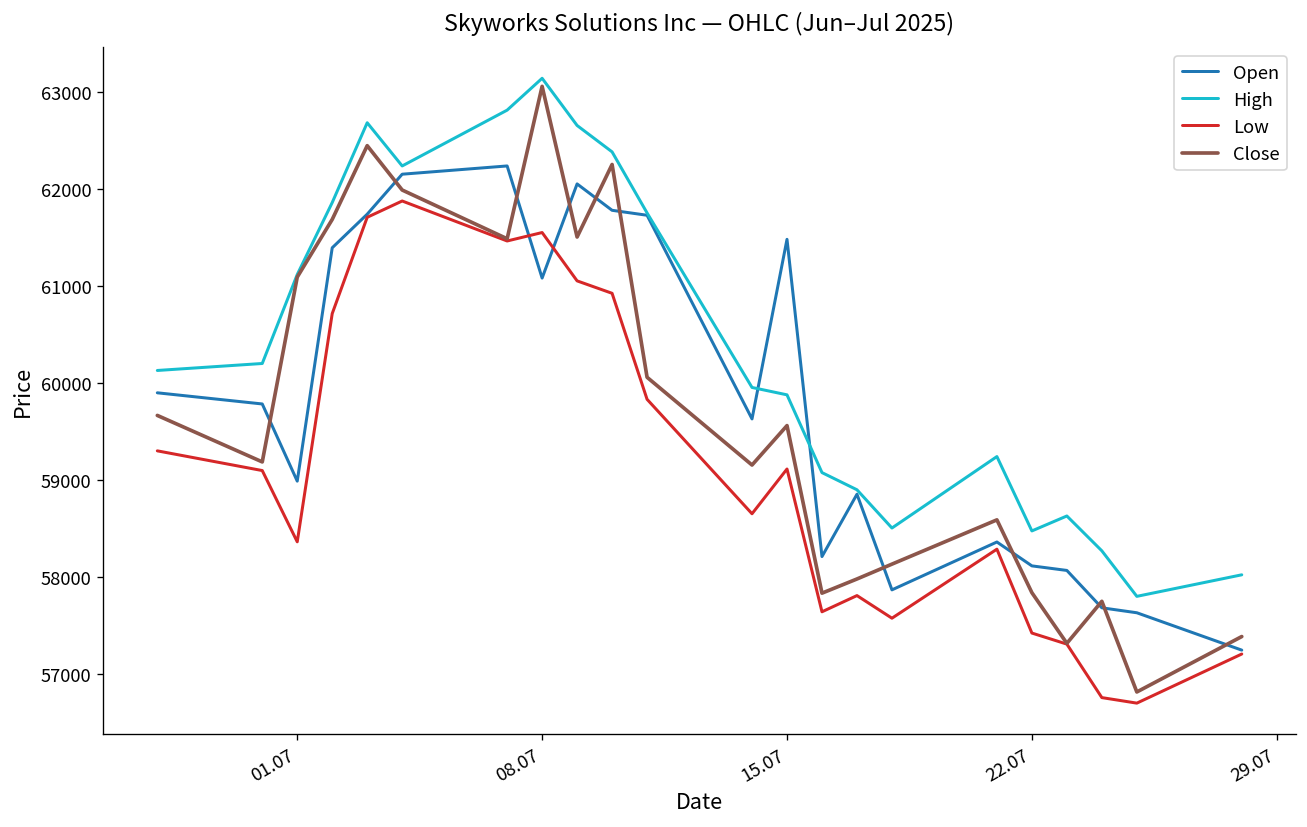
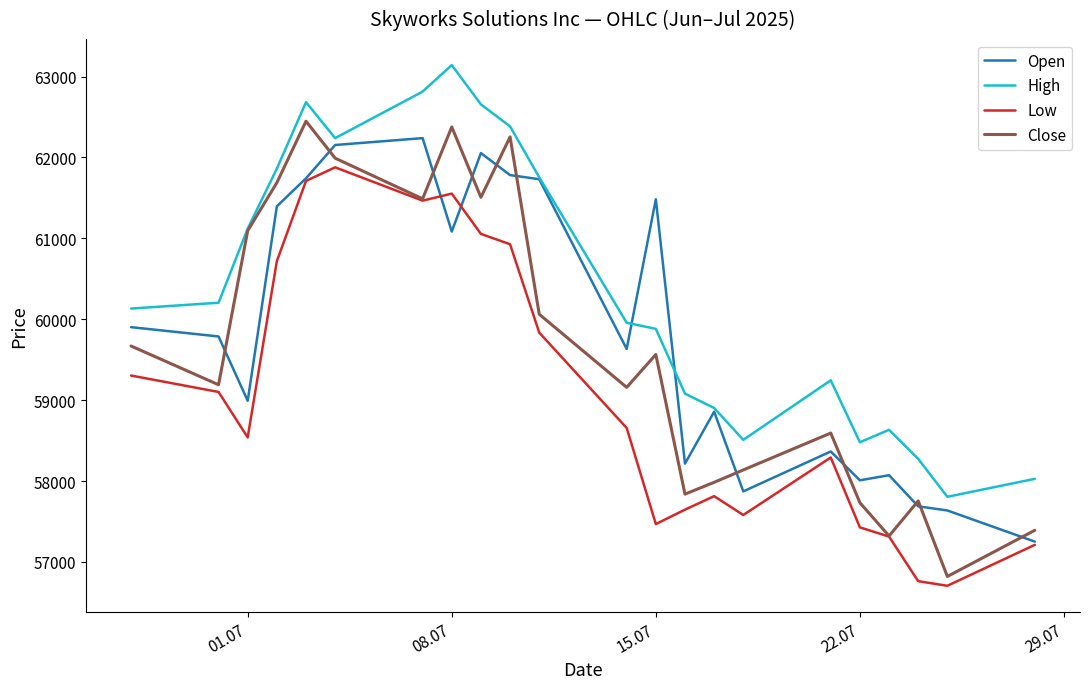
  {
    "Open": {
      "01.07": 59000,
      "08.07": 61100,
      "15.07": 61500,
-     "22.07": 58100
+     "22.07": 58000
    },
    "High": {
      "08.07": 63100,
      "15.07": 59900,
      "22.07": 58500
    },
    "Low": {
-     "01.07": 58400,
+     "01.07": 58500,
      "08.07": 61600,
-     "15.07": 59100,
+     "15.07": 57500,
      "22.07": 57400
    },
    "Close": {
-     "08.07": 63100,
+     "08.07": 62400,
      "15.07": 59600,
-     "22.07": 57800
+     "22.07": 57700
    }
  }
